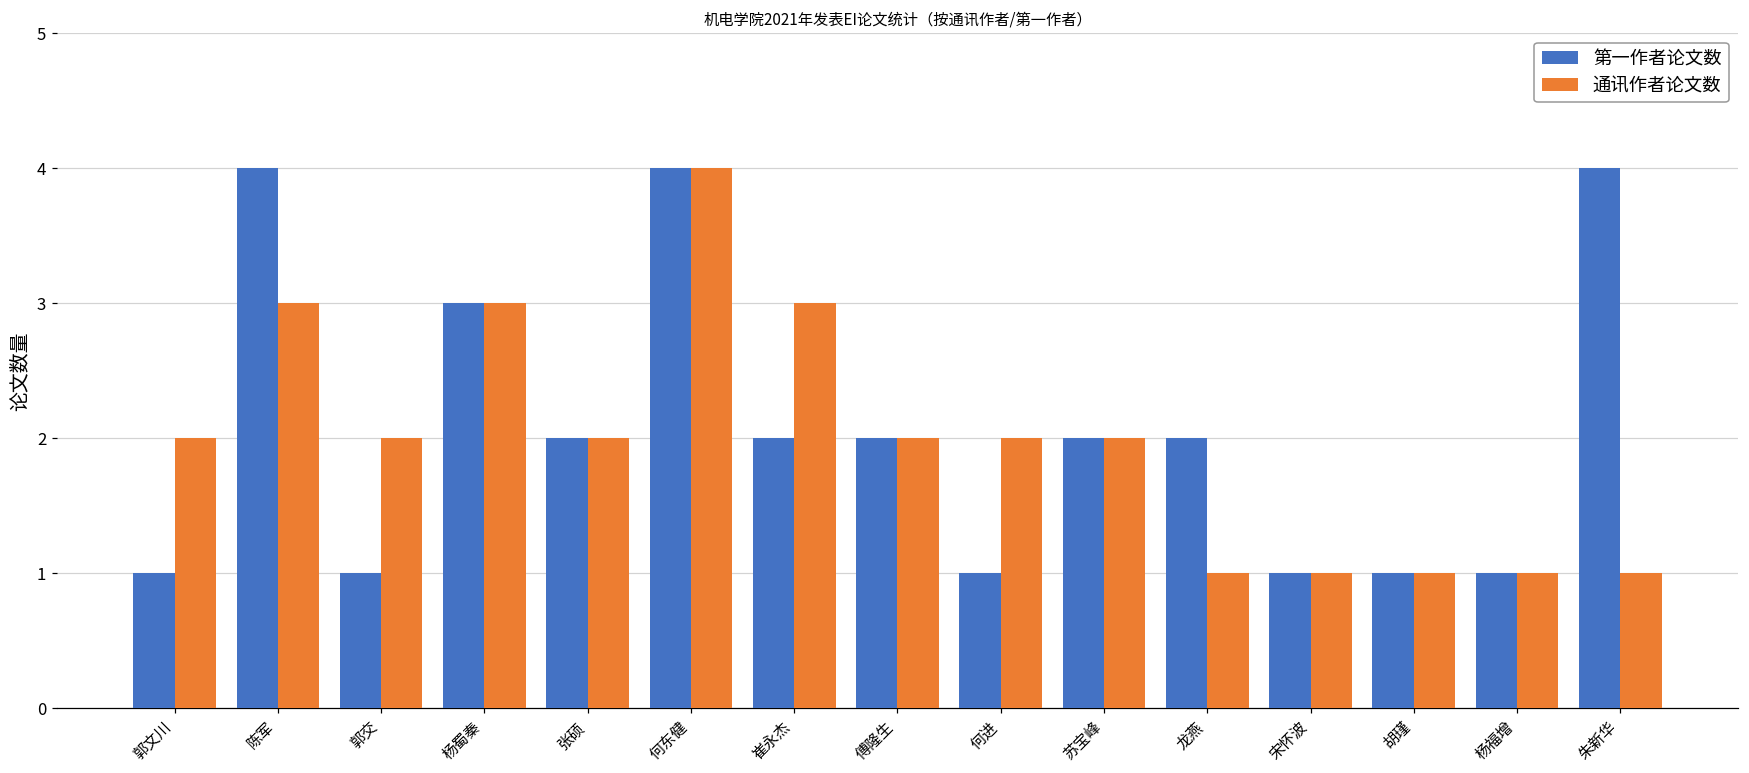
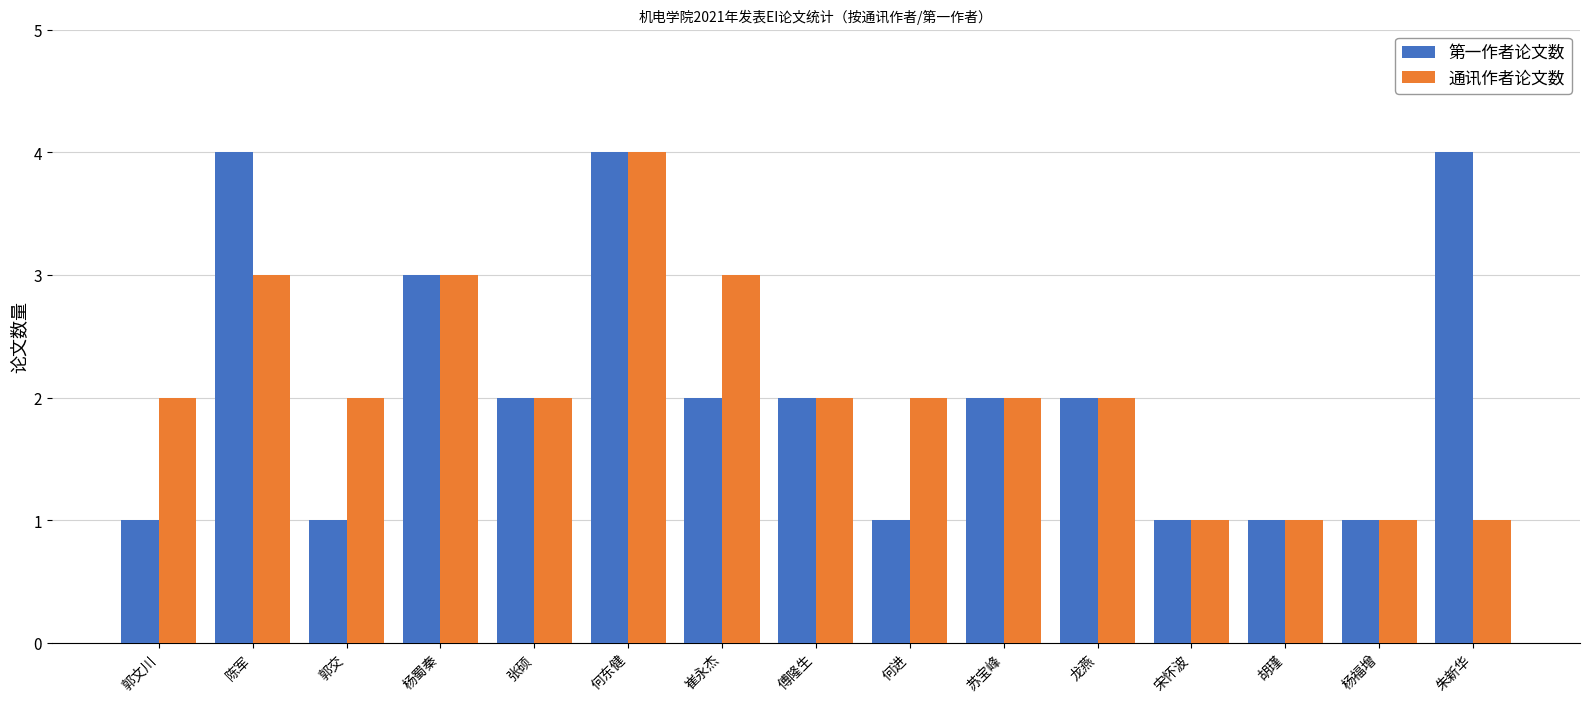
  {
    "第一作者论文数": {
      "郭文川": 1,
      "陈军": 4,
      "郭交": 1,
      "杨蜀秦": 3,
      "张硕": 2,
      "何东健": 4,
      "崔永杰": 2,
      "傅隆生": 2,
      "何进": 1,
      "苏宝峰": 2,
      "龙燕": 2,
      "宋怀波": 1,
      "胡瑾": 1,
      "杨福增": 1,
      "朱新华": 4
    },
    "通讯作者论文数": {
      "郭文川": 2,
      "陈军": 3,
      "郭交": 2,
      "杨蜀秦": 3,
      "张硕": 2,
      "何东健": 4,
      "崔永杰": 3,
      "傅隆生": 2,
      "何进": 2,
      "苏宝峰": 2,
-     "龙燕": 1,
+     "龙燕": 2,
      "宋怀波": 1,
      "胡瑾": 1,
      "杨福增": 1,
      "朱新华": 1
    }
  }
